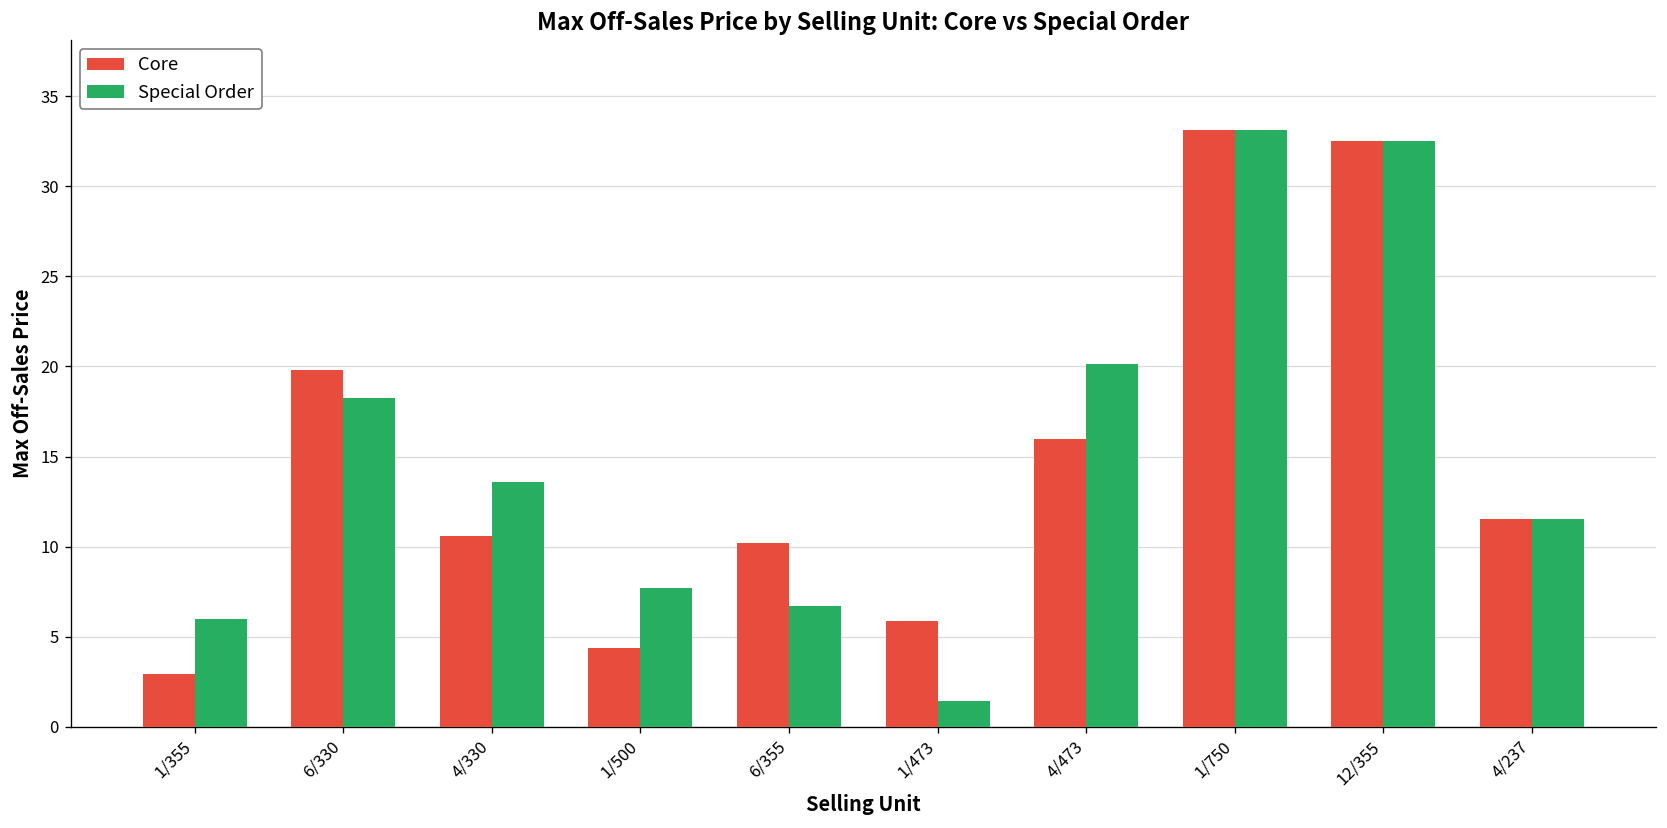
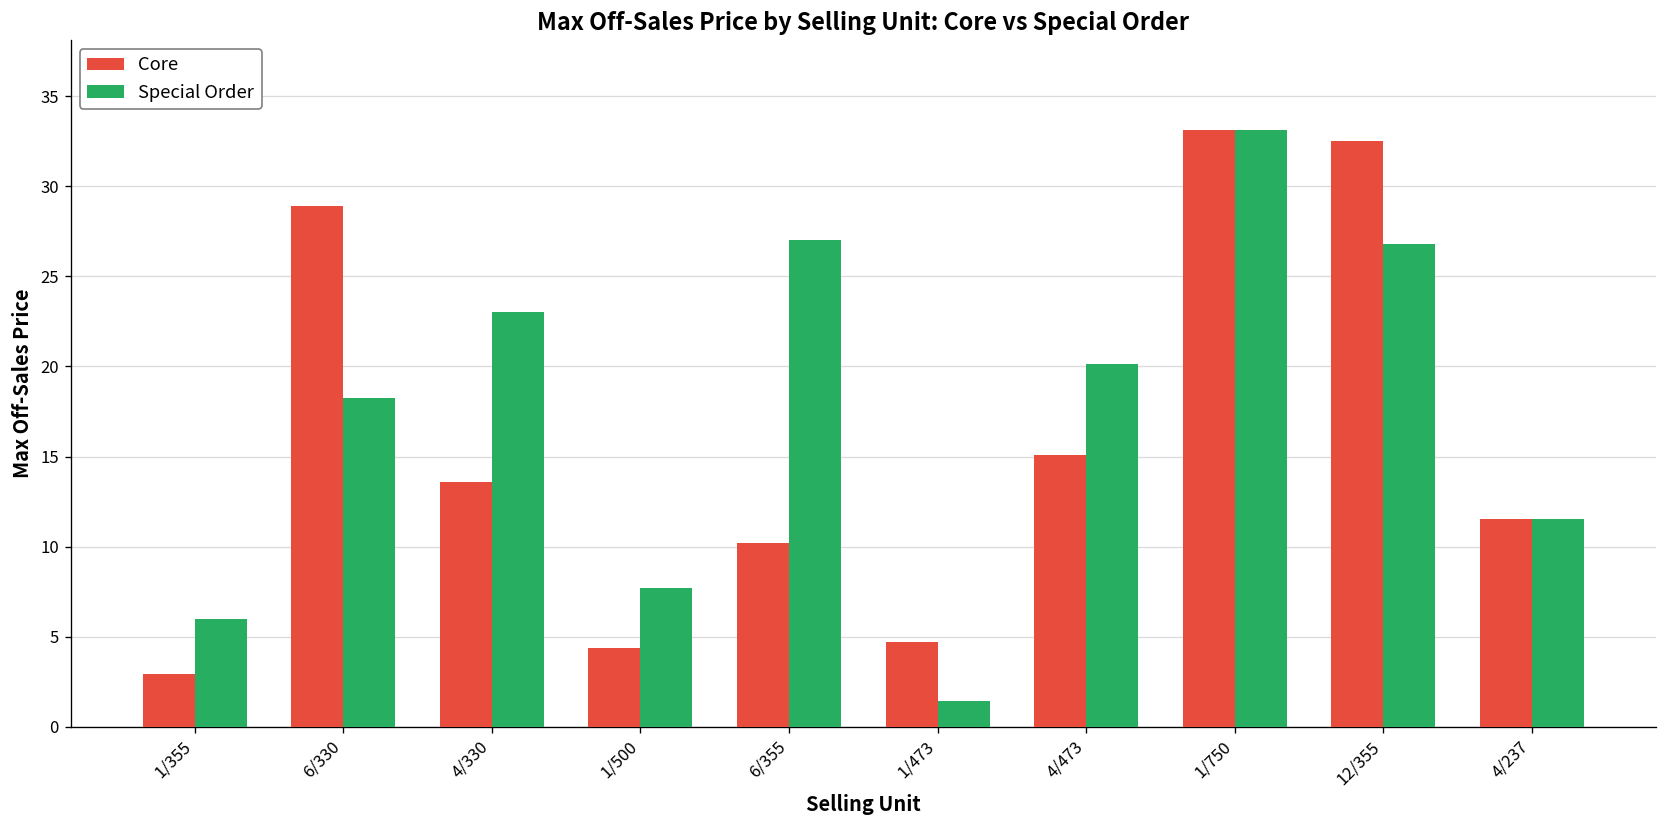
  {
    "Core": {
      "1/355": 2.9,
-     "6/330": 19.8,
-     "4/330": 10.6,
+     "6/330": 28.9,
+     "4/330": 13.6,
      "1/500": 4.4,
      "6/355": 10.2,
-     "1/473": 5.9,
-     "4/473": 16.0,
+     "1/473": 4.7,
+     "4/473": 15.1,
      "1/750": 33.2,
      "12/355": 32.5,
      "4/237": 11.6
    },
    "Special Order": {
      "1/355": 6.0,
      "6/330": 18.2,
-     "4/330": 13.6,
+     "4/330": 23.0,
      "1/500": 7.7,
-     "6/355": 6.7,
+     "6/355": 27.0,
      "1/473": 1.4,
      "4/473": 20.2,
      "1/750": 33.2,
-     "12/355": 32.5,
+     "12/355": 26.8,
      "4/237": 11.6
    }
  }
